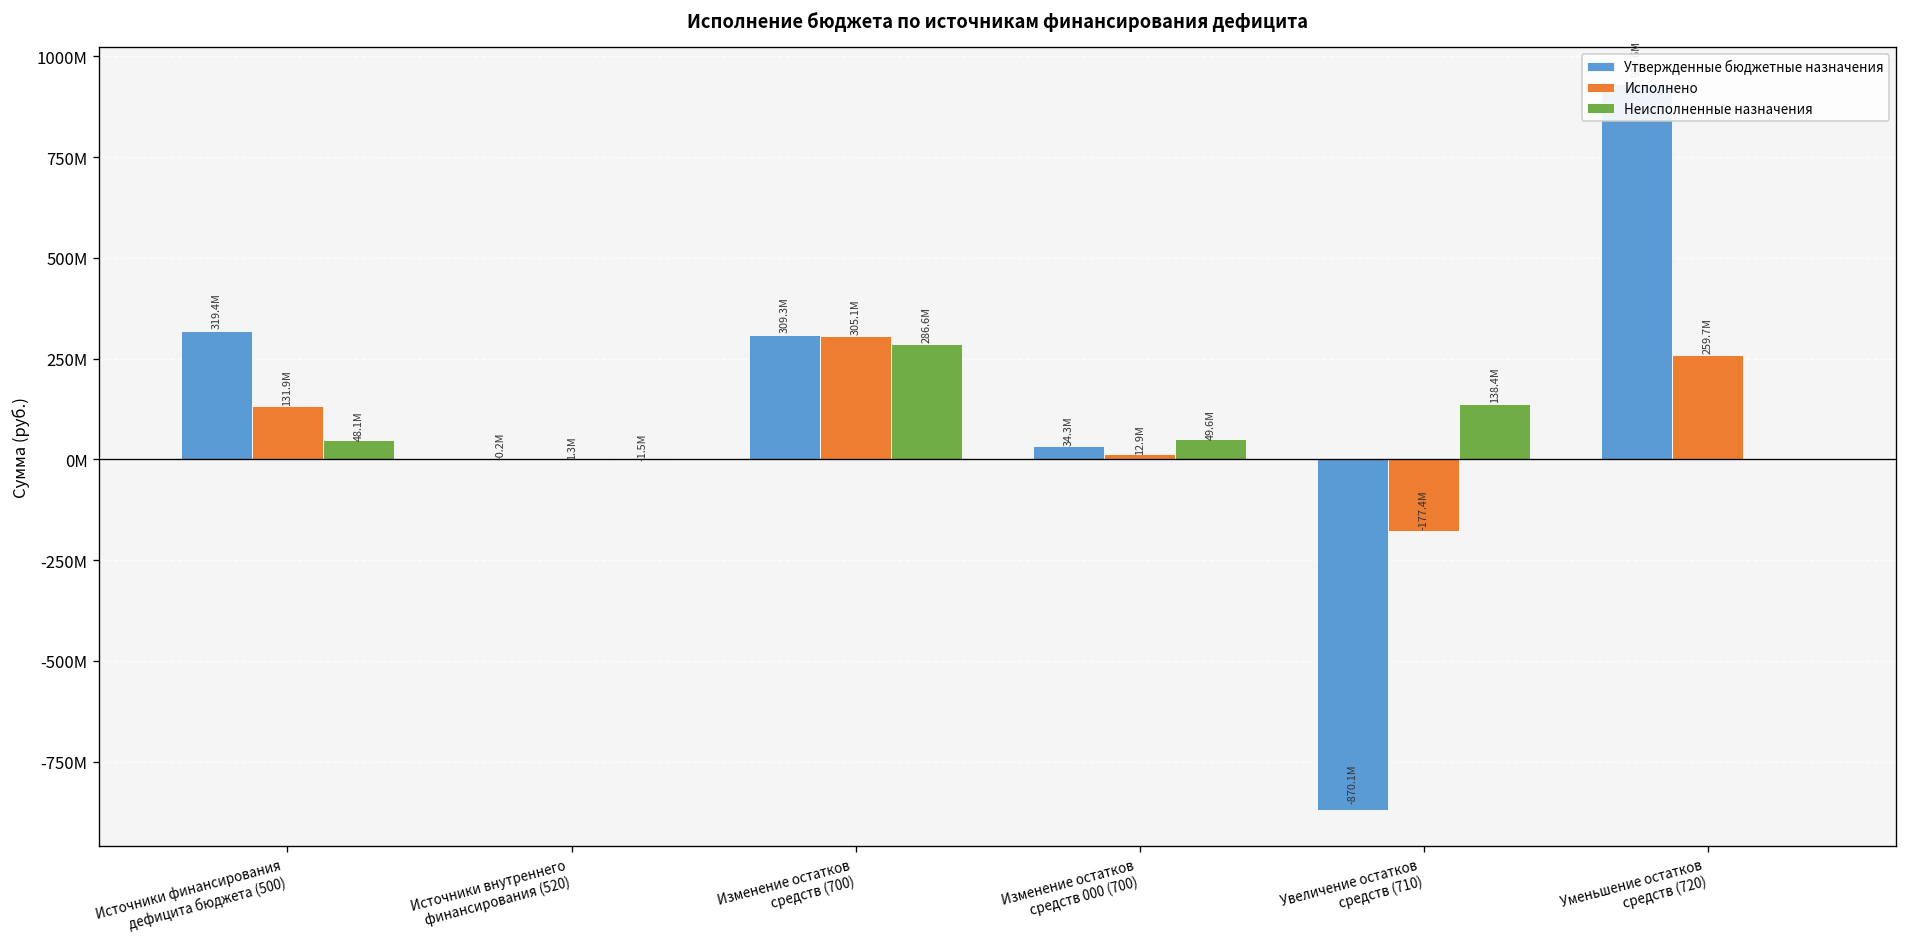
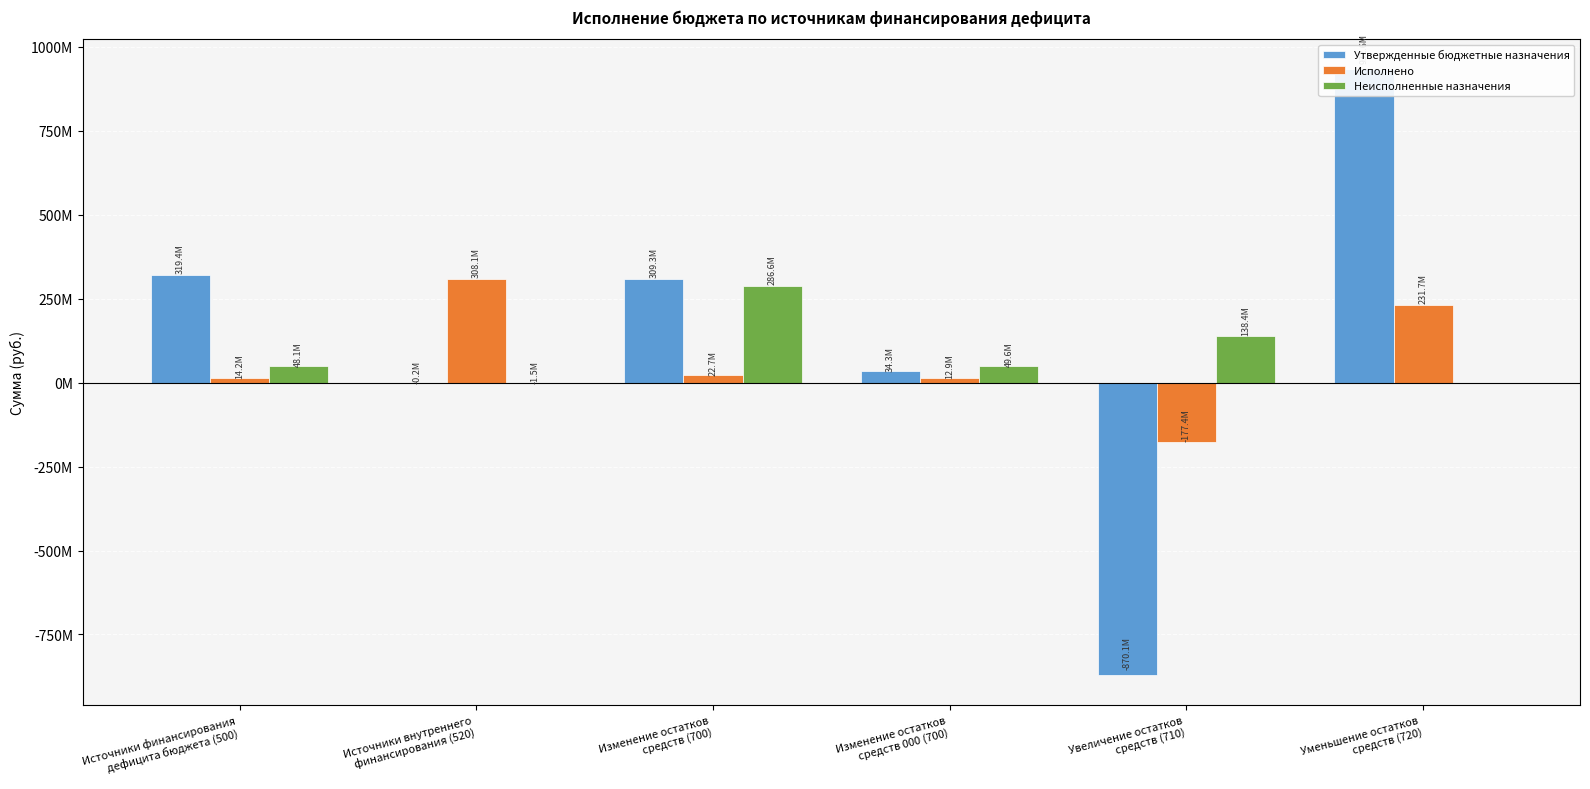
  {
    "Утвержденные бюджетные назначения": {
      "Источники финансирования дефицита бюджета (500)": "319.4M",
      "Источники внутреннего финансирования (520)": "-0.2M",
      "Изменение остатков средств (700)": "309.3M",
      "Изменение остатков средств 000 (700)": "34.3M",
      "Увеличение остатков средств (710)": "-870.1M"
    },
    "Исполнено": {
-     "Источники финансирования дефицита бюджета (500)": "131.9M",
-     "Источники внутреннего финансирования (520)": "1.3M",
-     "Изменение остатков средств (700)": "305.1M",
+     "Источники финансирования дефицита бюджета (500)": "14.2M",
+     "Источники внутреннего финансирования (520)": "308.1M",
+     "Изменение остатков средств (700)": "22.7M",
      "Изменение остатков средств 000 (700)": "12.9M",
      "Увеличение остатков средств (710)": "-177.4M",
-     "Уменьшение остатков средств (720)": "259.7M"
+     "Уменьшение остатков средств (720)": "231.7M"
    },
    "Неисполненные назначения": {
      "Источники финансирования дефицита бюджета (500)": "48.1M",
      "Источники внутреннего финансирования (520)": "-1.5M",
      "Изменение остатков средств (700)": "286.6M",
      "Изменение остатков средств 000 (700)": "49.6M",
      "Увеличение остатков средств (710)": "138.4M"
    }
  }
